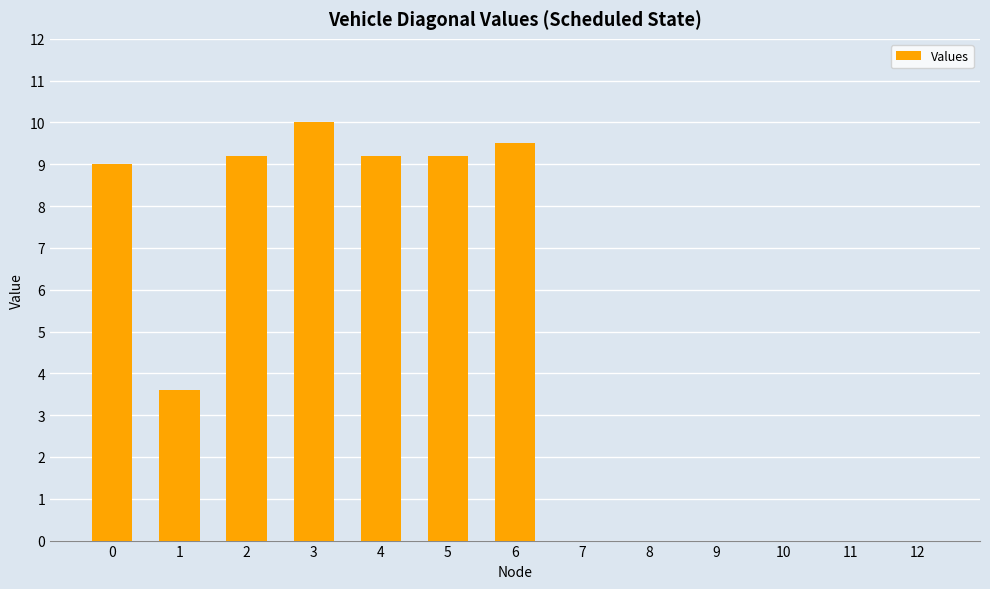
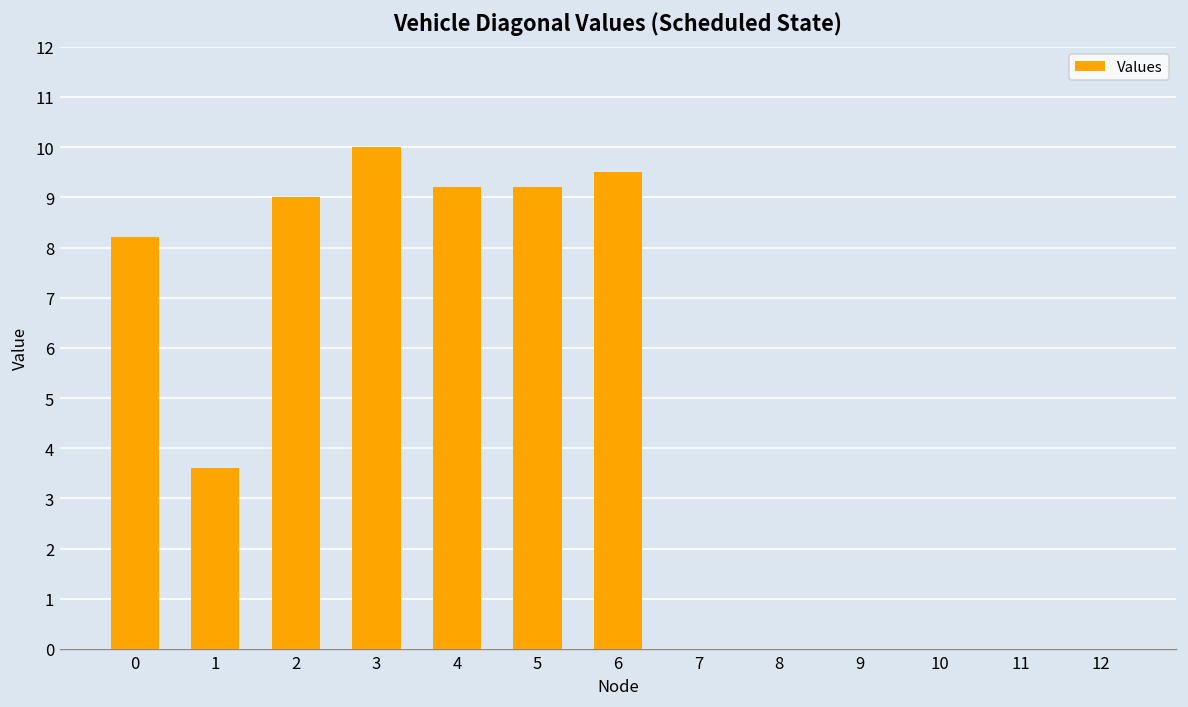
  {
-   "0": 9.0,
+   "0": 8.2,
    "1": 3.6,
-   "2": 9.2,
+   "2": 9.0,
    "3": 10.0,
    "4": 9.2,
    "5": 9.2,
    "6": 9.5,
    "7": 0.0,
    "8": 0.0,
    "9": 0.0,
    "10": 0.0,
    "11": 0.0,
    "12": 0.0
  }
